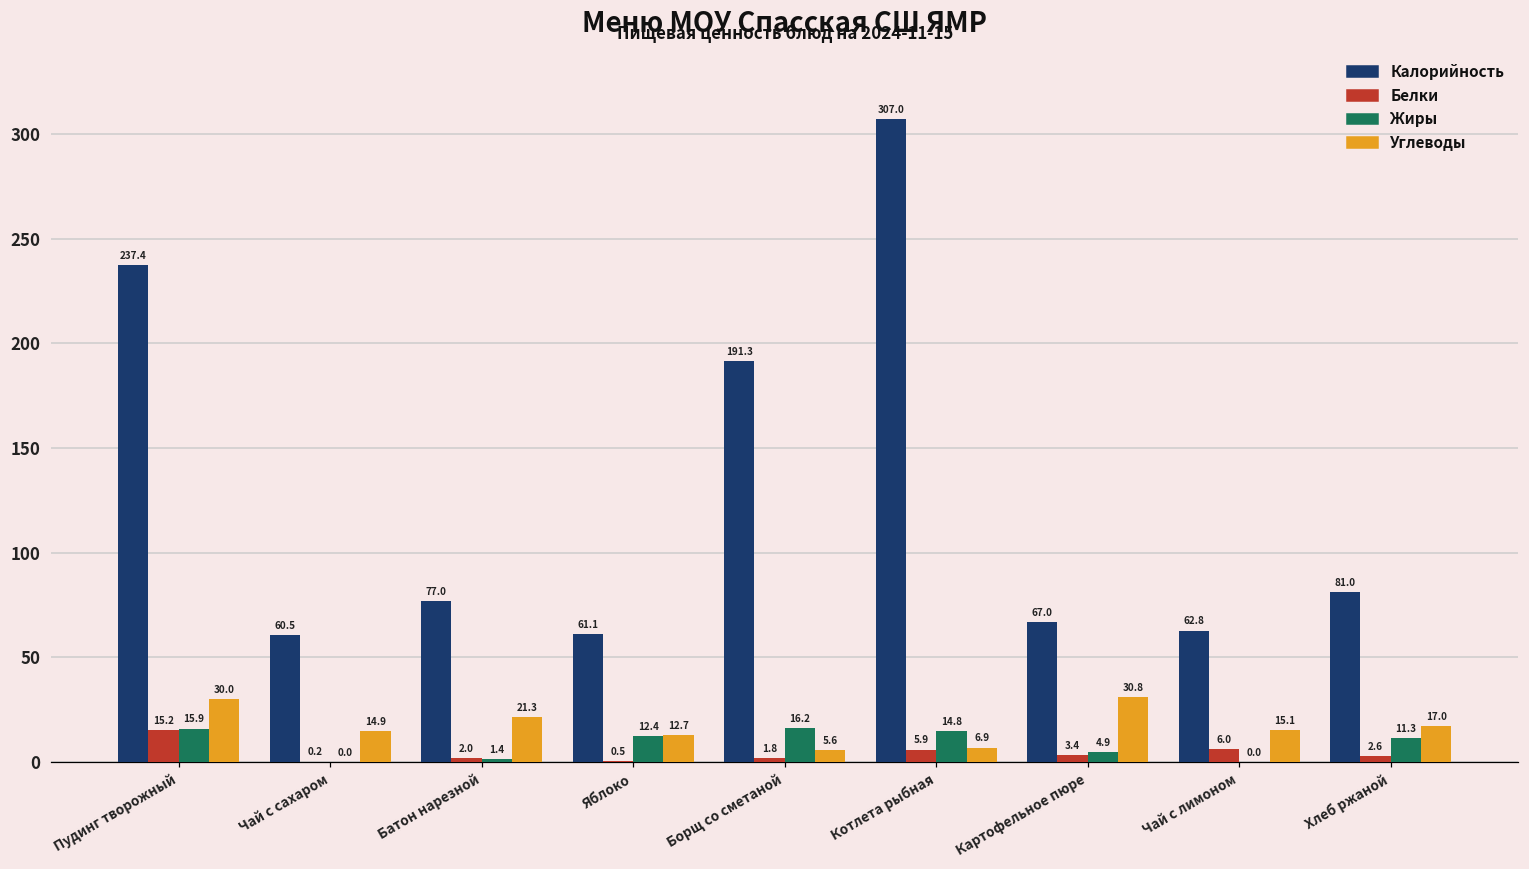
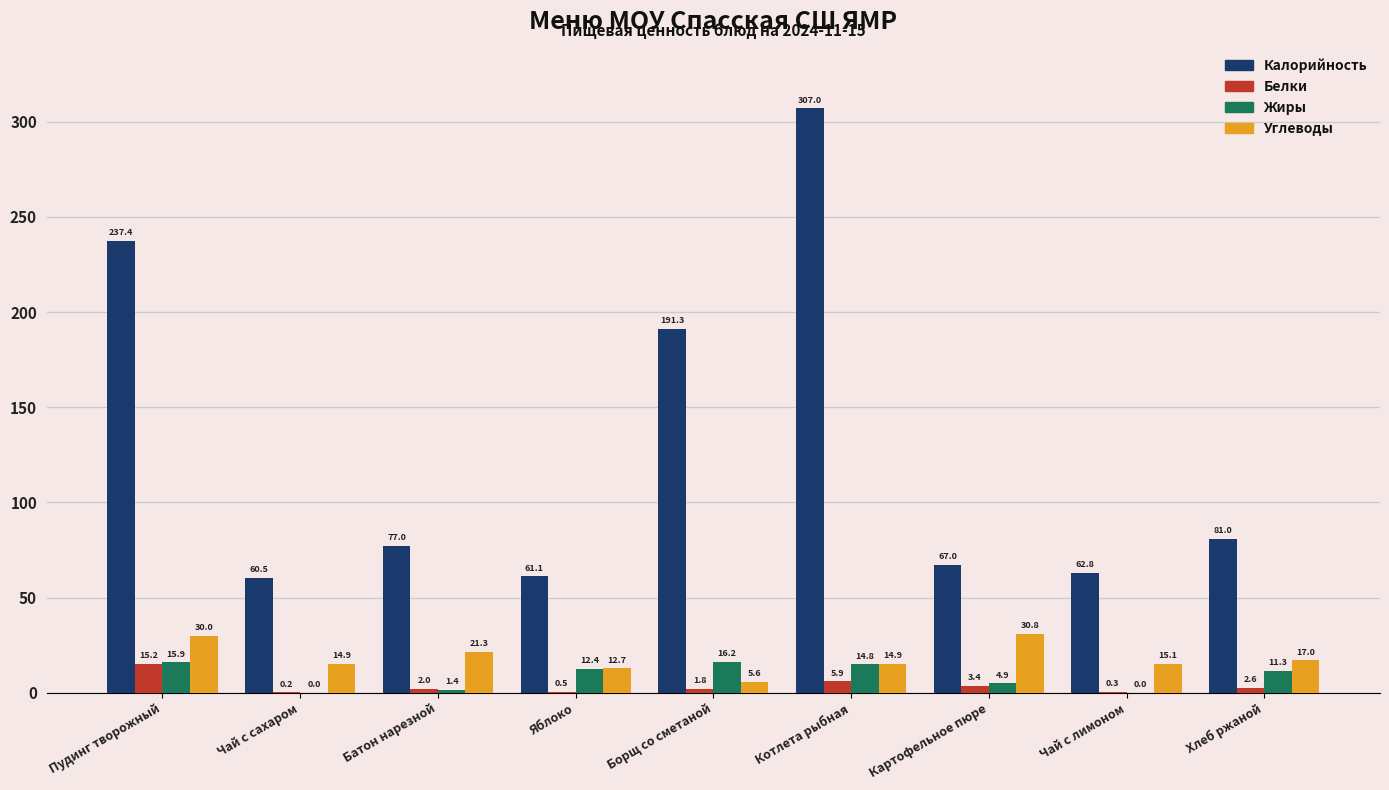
  {
    "Калорийность": {
      "Пудинг творожный": 237.4,
      "Чай с сахаром": 60.5,
      "Батон нарезной": 77.0,
      "Яблоко": 61.1,
      "Борщ со сметаной": 191.3,
      "Котлета рыбная": 307.0,
      "Картофельное пюре": 67.0,
      "Чай с лимоном": 62.8,
      "Хлеб ржаной": 81.0
    },
    "Белки": {
      "Пудинг творожный": 15.2,
      "Чай с сахаром": 0.2,
      "Батон нарезной": 2.0,
      "Яблоко": 0.5,
      "Борщ со сметаной": 1.8,
      "Котлета рыбная": 5.9,
      "Картофельное пюре": 3.4,
-     "Чай с лимоном": 6.0,
+     "Чай с лимоном": 0.3,
      "Хлеб ржаной": 2.6
    },
    "Жиры": {
      "Пудинг творожный": 15.9,
      "Чай с сахаром": 0.0,
      "Батон нарезной": 1.4,
      "Яблоко": 12.4,
      "Борщ со сметаной": 16.2,
      "Котлета рыбная": 14.8,
      "Картофельное пюре": 4.9,
      "Чай с лимоном": 0.0,
      "Хлеб ржаной": 11.3
    },
    "Углеводы": {
      "Пудинг творожный": 30.0,
      "Чай с сахаром": 14.9,
      "Батон нарезной": 21.3,
      "Яблоко": 12.7,
      "Борщ со сметаной": 5.6,
-     "Котлета рыбная": 6.9,
+     "Котлета рыбная": 14.9,
      "Картофельное пюре": 30.8,
      "Чай с лимоном": 15.1,
      "Хлеб ржаной": 17.0
    }
  }
